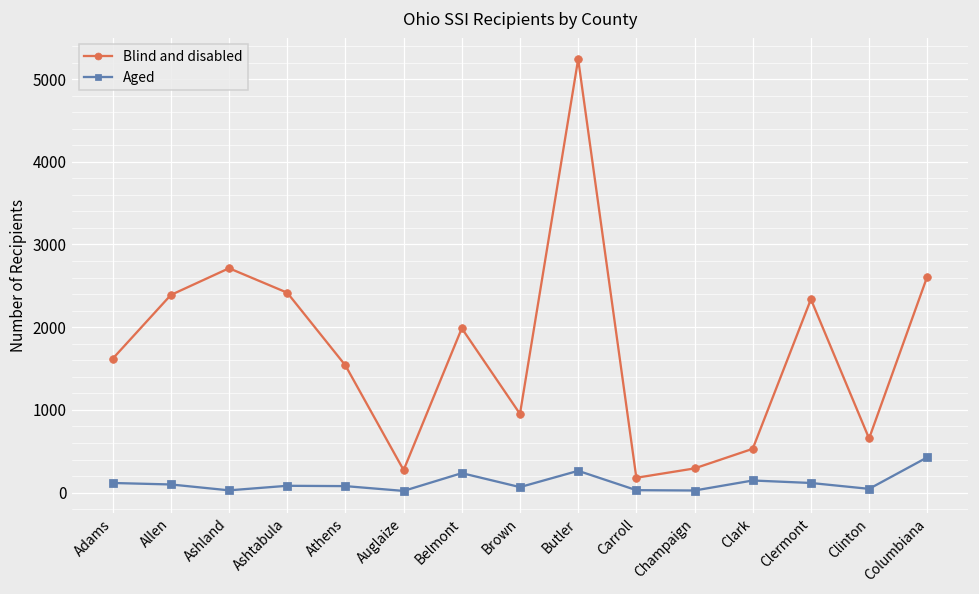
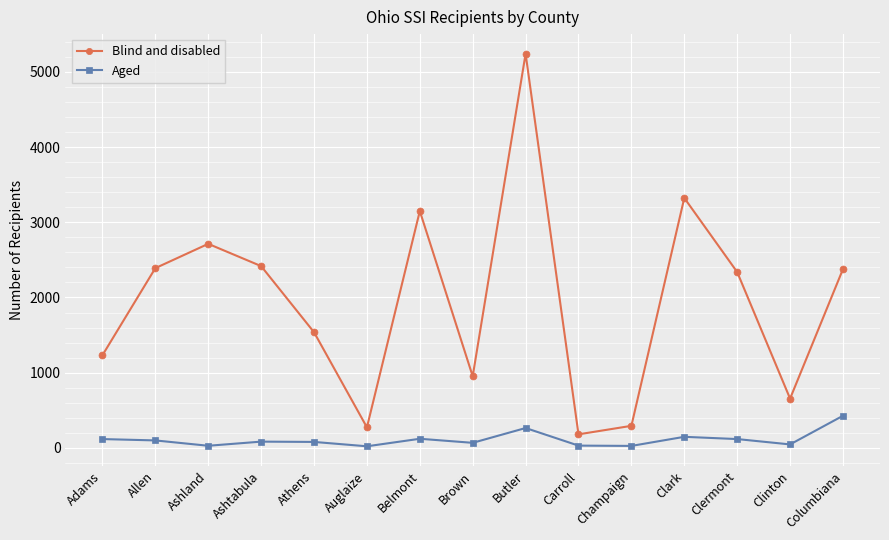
  {
    "Blind and disabled": {
-     "Adams": 1600,
+     "Adams": 1200,
      "Allen": 2400,
      "Ashland": 2700,
      "Ashtabula": 2400,
      "Athens": 1500,
      "Auglaize": 300,
-     "Belmont": 2000,
+     "Belmont": 3100,
      "Brown": 1000,
      "Butler": 5200,
      "Carroll": 200,
      "Champaign": 300,
-     "Clark": 500,
+     "Clark": 3300,
      "Clermont": 2300,
      "Clinton": 700,
-     "Columbiana": 2600
+     "Columbiana": 2400
    },
    "Aged": {
      "Adams": 100,
      "Allen": 100,
      "Ashland": 0,
      "Ashtabula": 100,
      "Athens": 100,
      "Auglaize": 0,
-     "Belmont": 200,
+     "Belmont": 100,
      "Brown": 100,
      "Butler": 300,
      "Carroll": 0,
      "Champaign": 0,
      "Clark": 100,
      "Clermont": 100,
      "Clinton": 0,
      "Columbiana": 400
    }
  }
